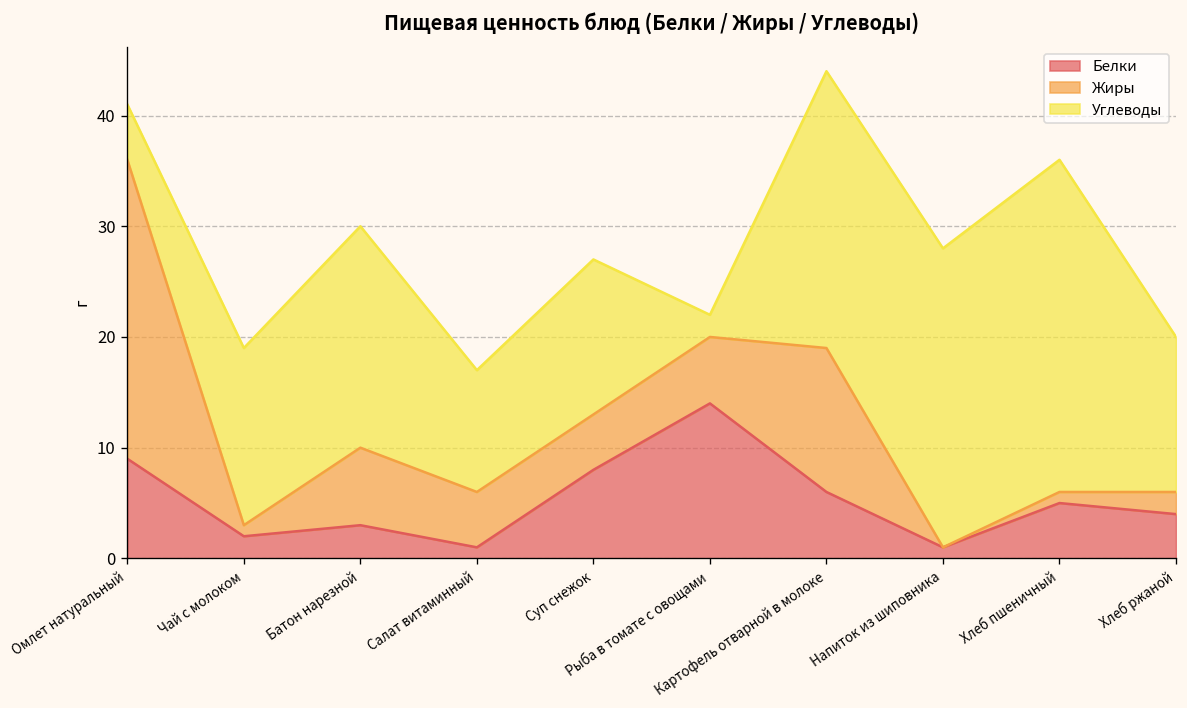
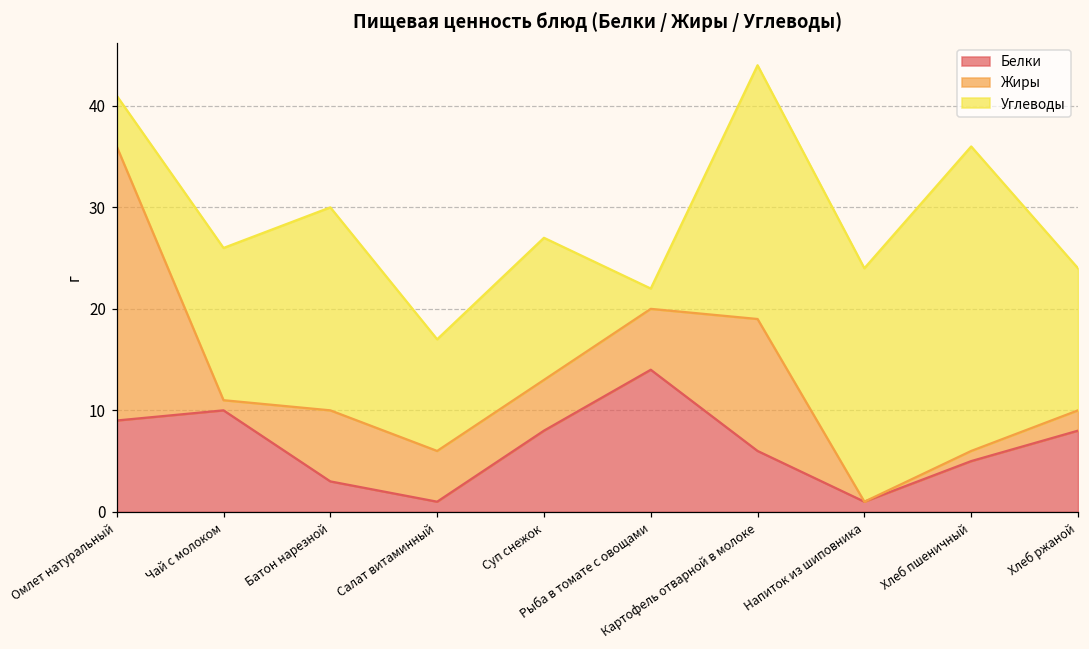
  {
    "Белки": {
      "Омлет натуральный": 9,
-     "Чай с молоком": 2,
+     "Чай с молоком": 10,
      "Батон нарезной": 3,
      "Салат витаминный": 1,
      "Суп снежок": 8,
      "Рыба в томате с овощами": 14,
      "Картофель отварной в молоке": 6,
      "Хлеб пшеничный": 5,
-     "Хлеб ржаной": 4
+     "Хлеб ржаной": 8
    },
    "Жиры": {
      "Омлет натуральный": 27,
      "Чай с молоком": 1,
      "Батон нарезной": 7,
      "Салат витаминный": 5,
      "Суп снежок": 5,
      "Рыба в томате с овощами": 6,
      "Картофель отварной в молоке": 13,
      "Хлеб пшеничный": 1,
      "Хлеб ржаной": 2
    },
    "Углеводы": {
      "Омлет натуральный": 5,
-     "Чай с молоком": 16,
+     "Чай с молоком": 15,
      "Батон нарезной": 20,
      "Салат витаминный": 11,
      "Суп снежок": 14,
      "Рыба в томате с овощами": 2,
      "Картофель отварной в молоке": 25,
-     "Напиток из шиповника": 27,
+     "Напиток из шиповника": 23,
      "Хлеб пшеничный": 30,
      "Хлеб ржаной": 14
    }
  }
